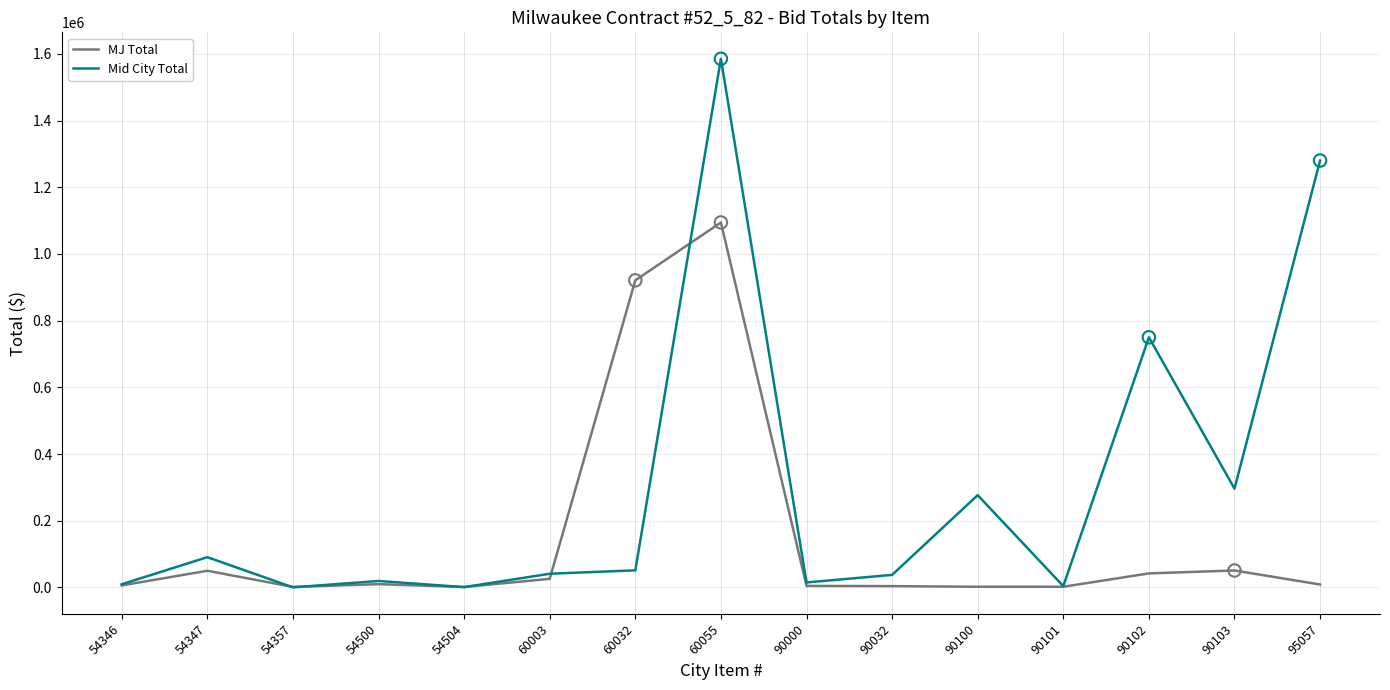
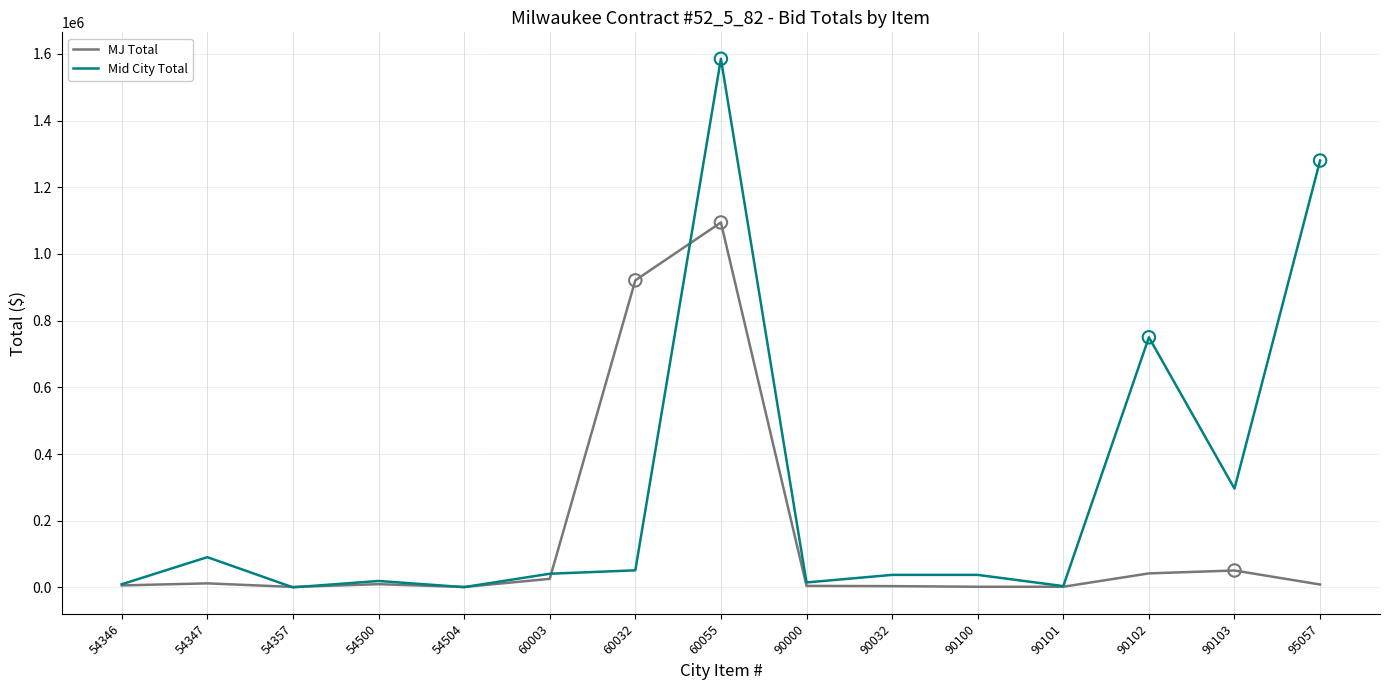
  {
    "MJ Total": {
-     "54347": 50000,
+     "54347": 10000,
      "54500": 10000,
      "60003": 30000,
      "90000": 0,
      "90032": 0,
      "90100": 0,
      "90102": 40000,
      "95057": 10000
    },
    "Mid City Total": {
      "54347": 90000,
      "54500": 20000,
      "60003": 40000,
      "60032": 50000,
      "90000": 10000,
      "90032": 40000,
-     "90100": 280000,
+     "90100": 40000,
      "90103": 300000
    }
  }
